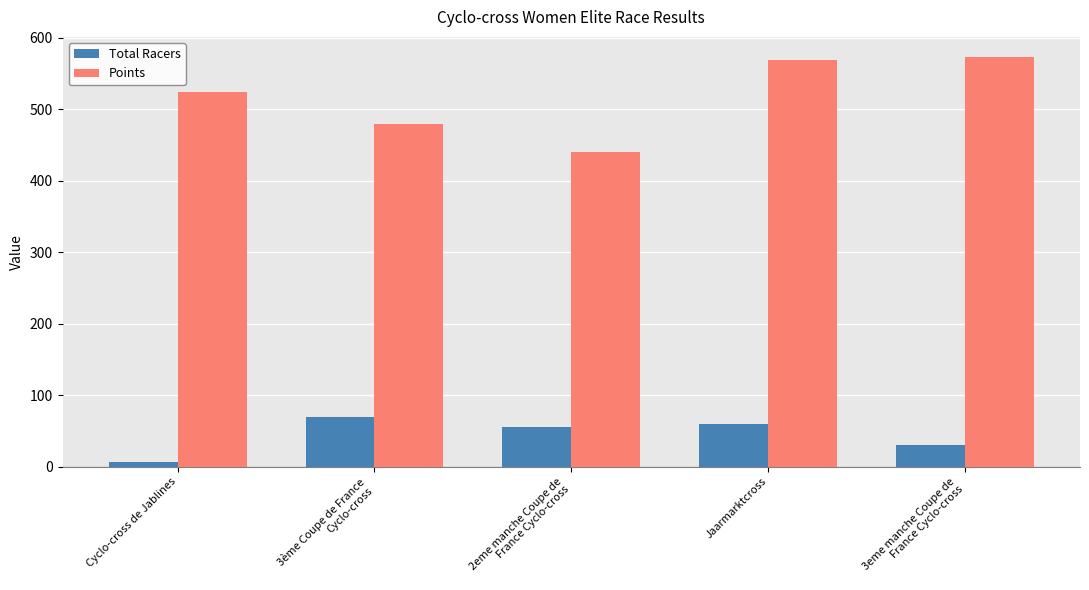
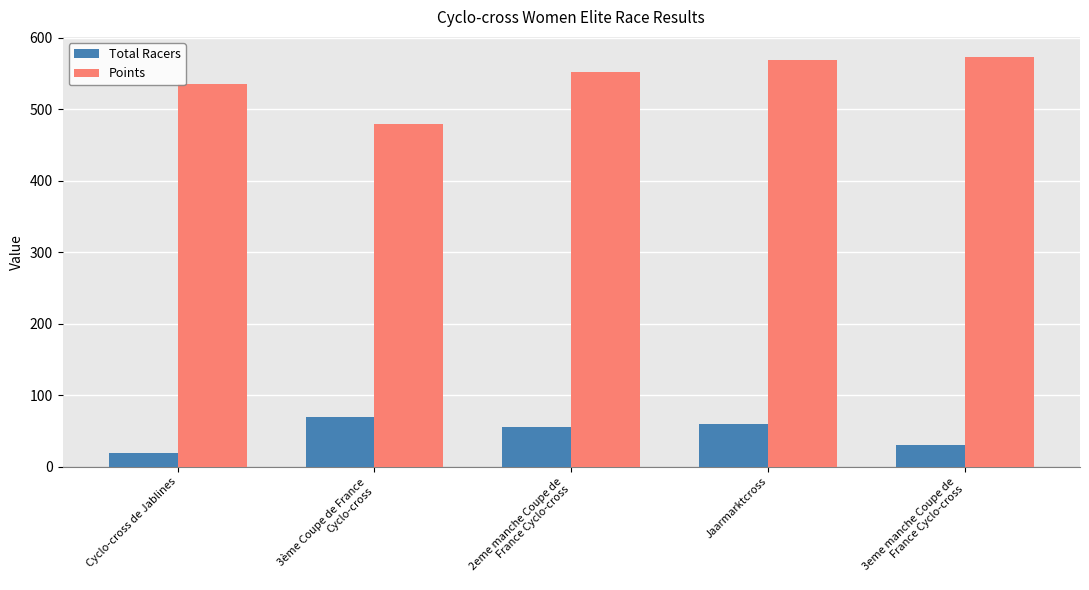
  {
    "Total Racers": {
-     "Cyclo-cross de Jablines": 10,
+     "Cyclo-cross de Jablines": 20,
      "3ème Coupe de France Cyclo-cross": 70,
      "2eme manche Coupe de France Cyclo-cross": 60,
      "Jaarmarktcross": 60,
      "3eme manche Coupe de France Cyclo-cross": 30
    },
    "Points": {
-     "Cyclo-cross de Jablines": 520,
+     "Cyclo-cross de Jablines": 540,
      "3ème Coupe de France Cyclo-cross": 480,
-     "2eme manche Coupe de France Cyclo-cross": 440,
+     "2eme manche Coupe de France Cyclo-cross": 550,
      "Jaarmarktcross": 570,
      "3eme manche Coupe de France Cyclo-cross": 570
    }
  }
